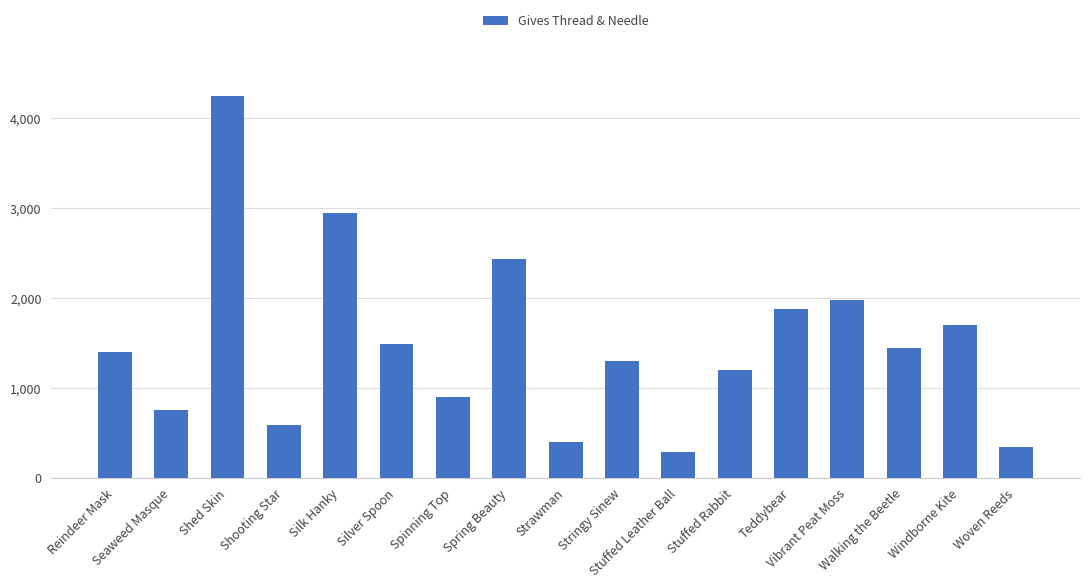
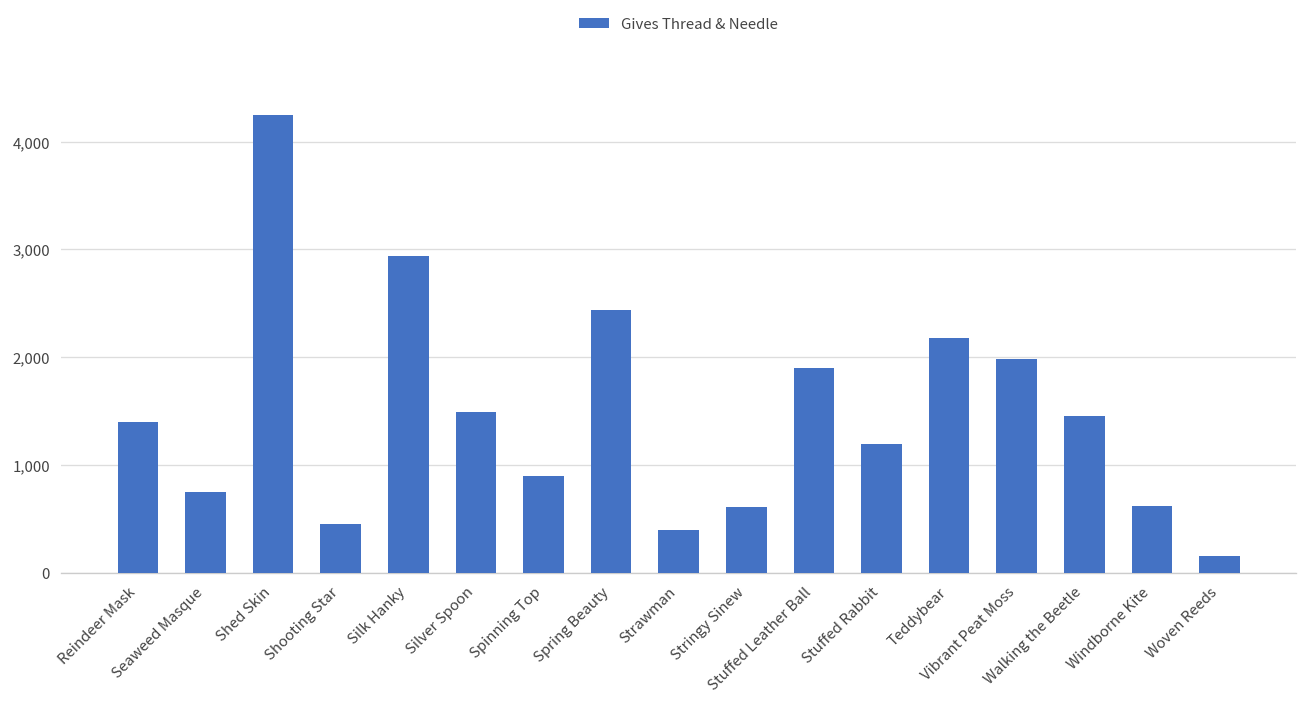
  {
    "Reindeer Mask": "1,400",
    "Seaweed Masque": "800",
    "Shed Skin": "4,300",
-   "Shooting Star": "600",
+   "Shooting Star": "500",
    "Silk Hanky": "2,900",
    "Silver Spoon": "1,500",
    "Spinning Top": "900",
    "Spring Beauty": "2,400",
    "Strawman": "400",
-   "Stringy Sinew": "1,300",
-   "Stuffed Leather Ball": "300",
+   "Stringy Sinew": "600",
+   "Stuffed Leather Ball": "1,900",
    "Stuffed Rabbit": "1,200",
-   "Teddybear": "1,900",
+   "Teddybear": "2,200",
    "Vibrant Peat Moss": "2,000",
    "Walking the Beetle": "1,500",
-   "Windborne Kite": "1,700",
-   "Woven Reeds": "300"
+   "Windborne Kite": "600",
+   "Woven Reeds": "200"
  }
